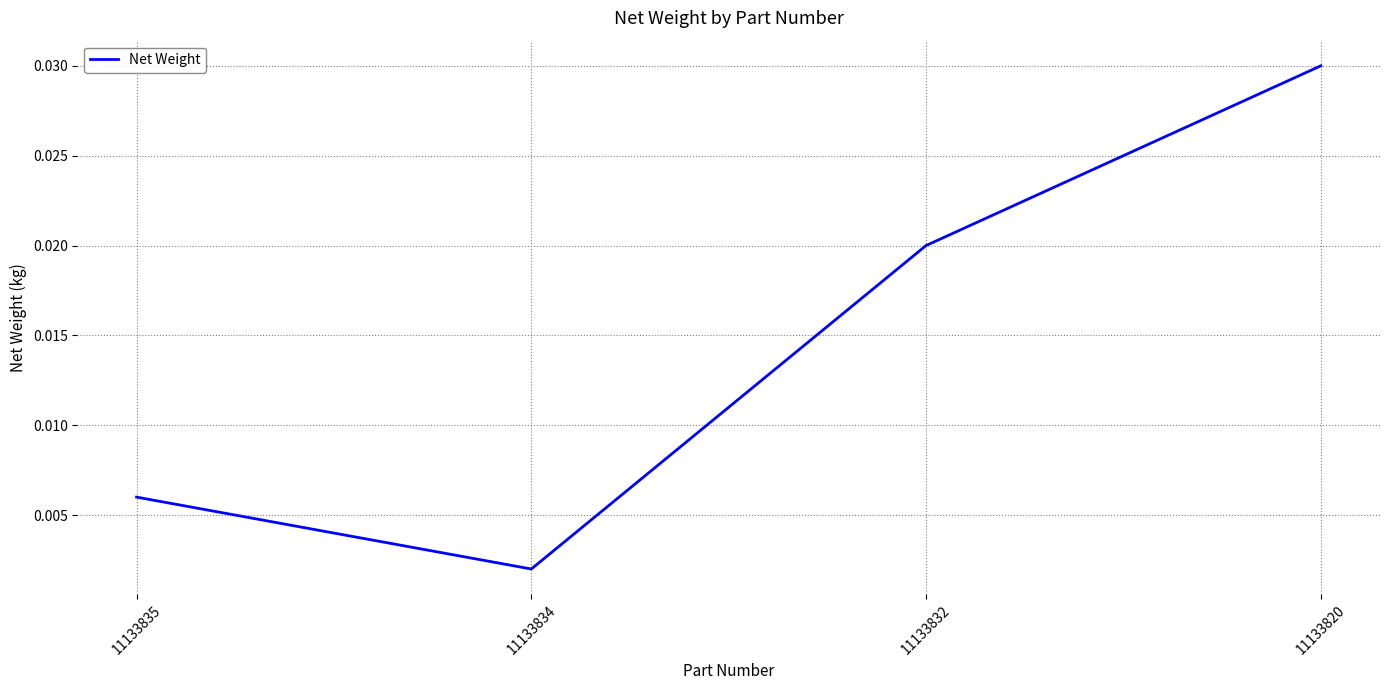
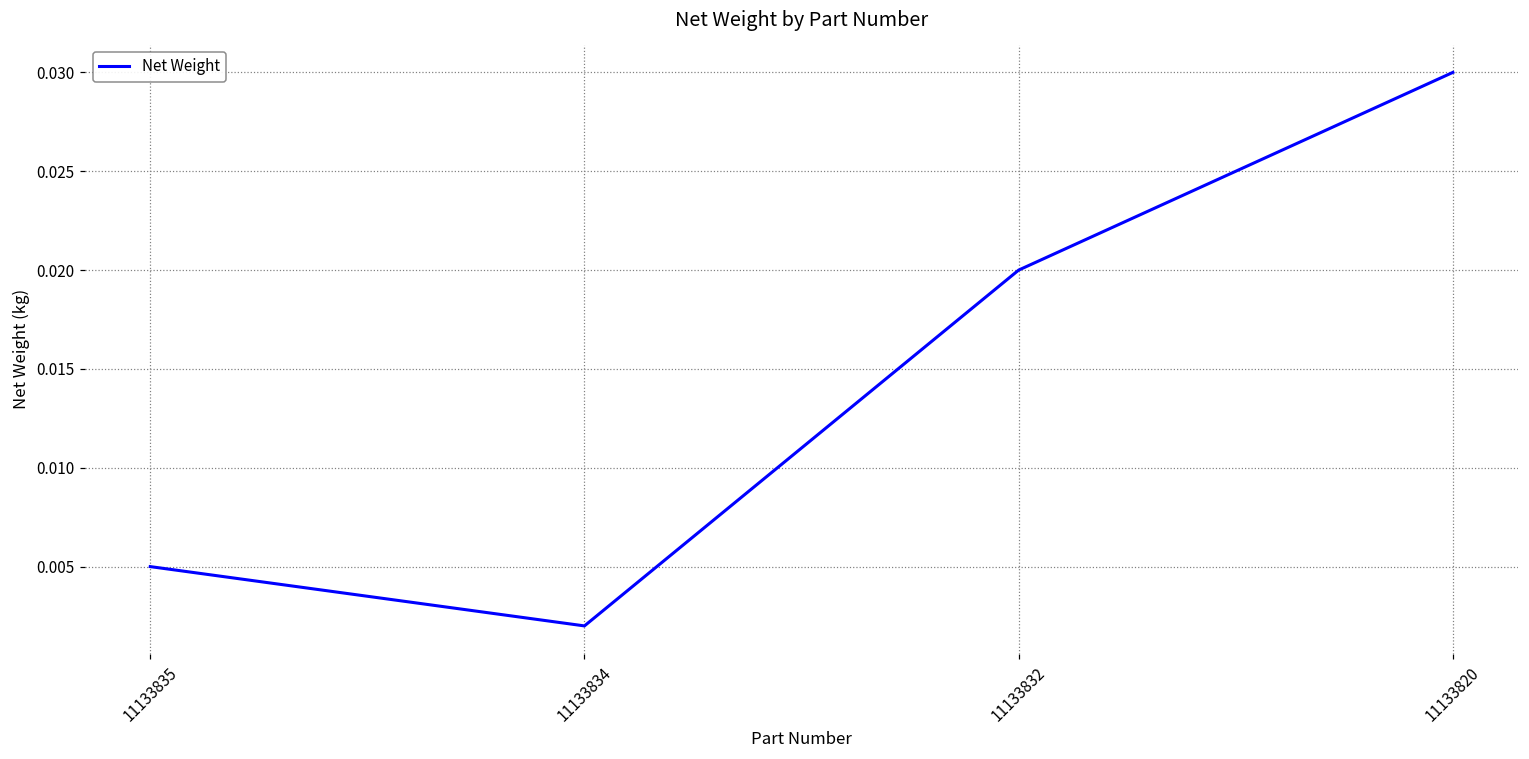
  {
-   "11133835": 0.006,
+   "11133835": 0.005,
    "11133834": 0.002,
    "11133832": 0.020,
    "11133820": 0.030
  }
